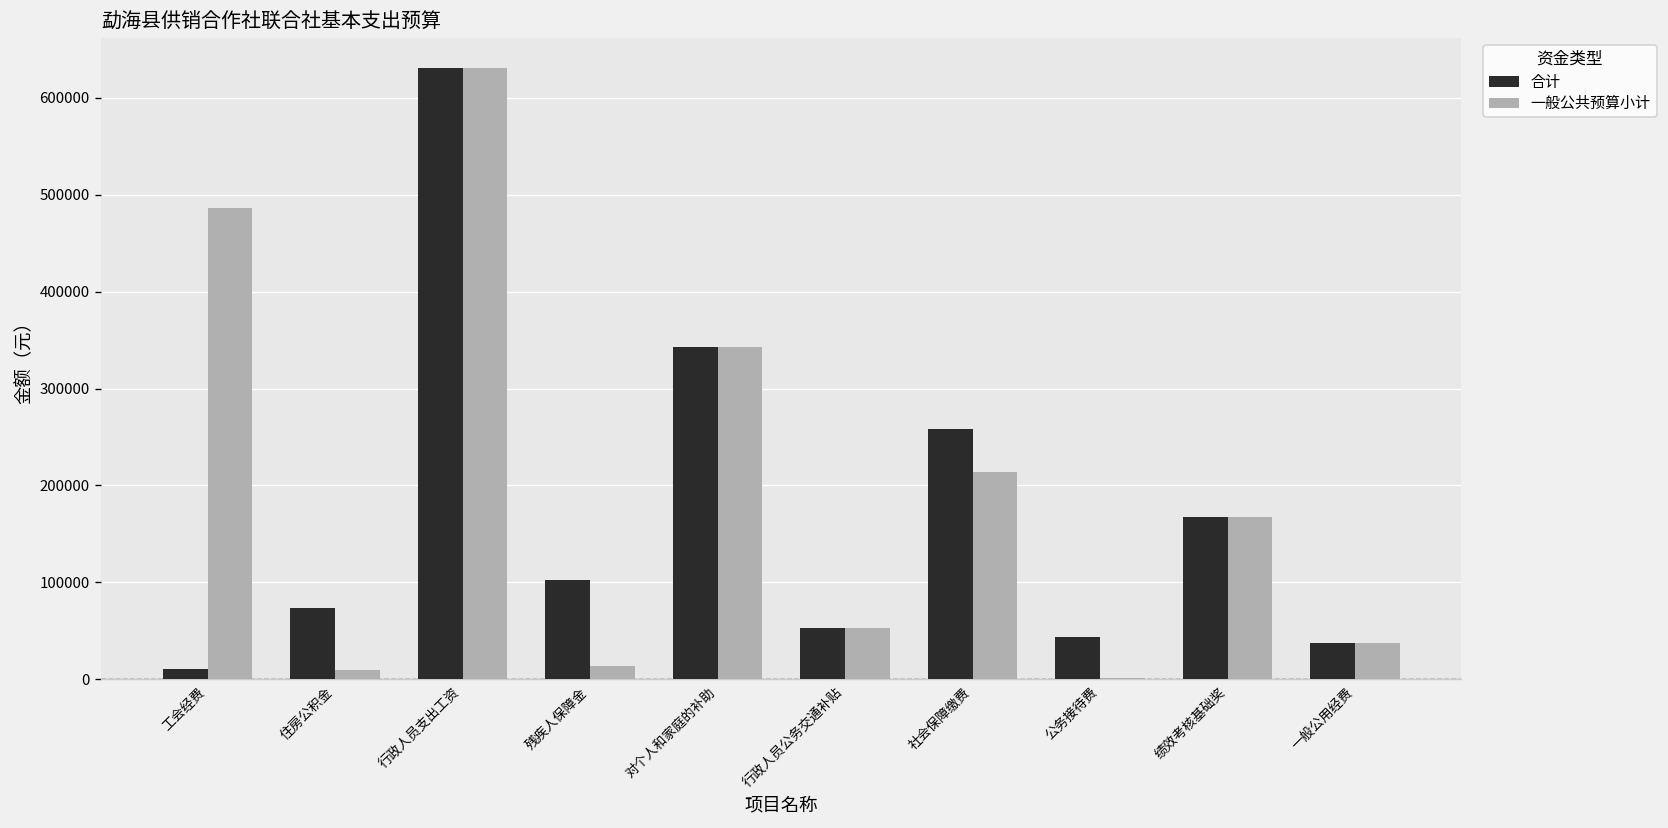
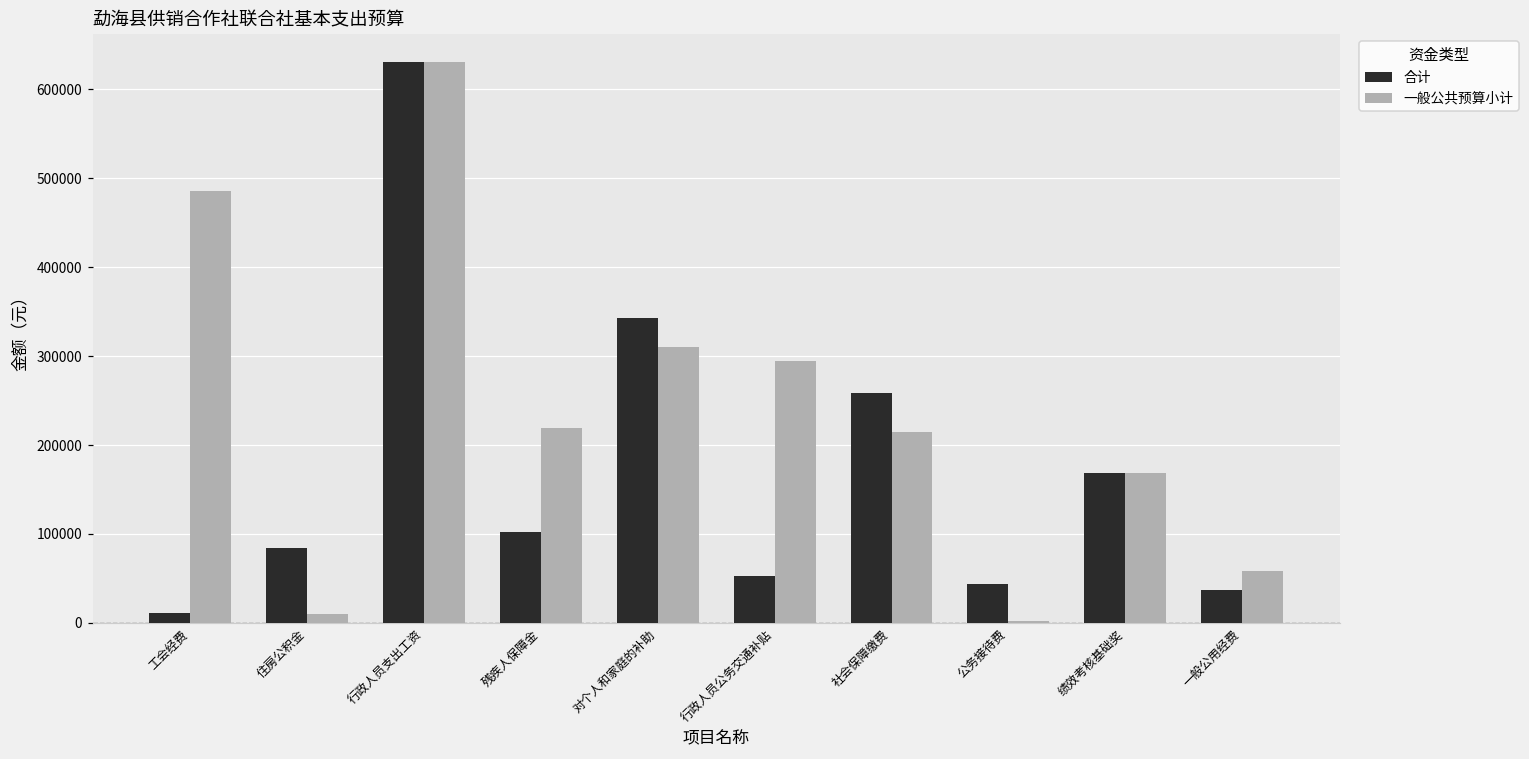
  {
    "合计": {
      "工会经费": 10000,
-     "住房公积金": 70000,
+     "住房公积金": 80000,
      "行政人员支出工资": 630000,
      "残疾人保障金": 100000,
      "对个人和家庭的补助": 340000,
      "行政人员公务交通补贴": 50000,
      "社会保障缴费": 260000,
      "公务接待费": 40000,
      "绩效考核基础奖": 170000,
      "一般公用经费": 40000
    },
    "一般公共预算小计": {
      "工会经费": 490000,
      "住房公积金": 10000,
      "行政人员支出工资": 630000,
-     "残疾人保障金": 10000,
-     "对个人和家庭的补助": 340000,
-     "行政人员公务交通补贴": 50000,
+     "残疾人保障金": 220000,
+     "对个人和家庭的补助": 310000,
+     "行政人员公务交通补贴": 290000,
      "社会保障缴费": 210000,
      "绩效考核基础奖": 170000,
-     "一般公用经费": 40000
+     "一般公用经费": 60000
    }
  }
